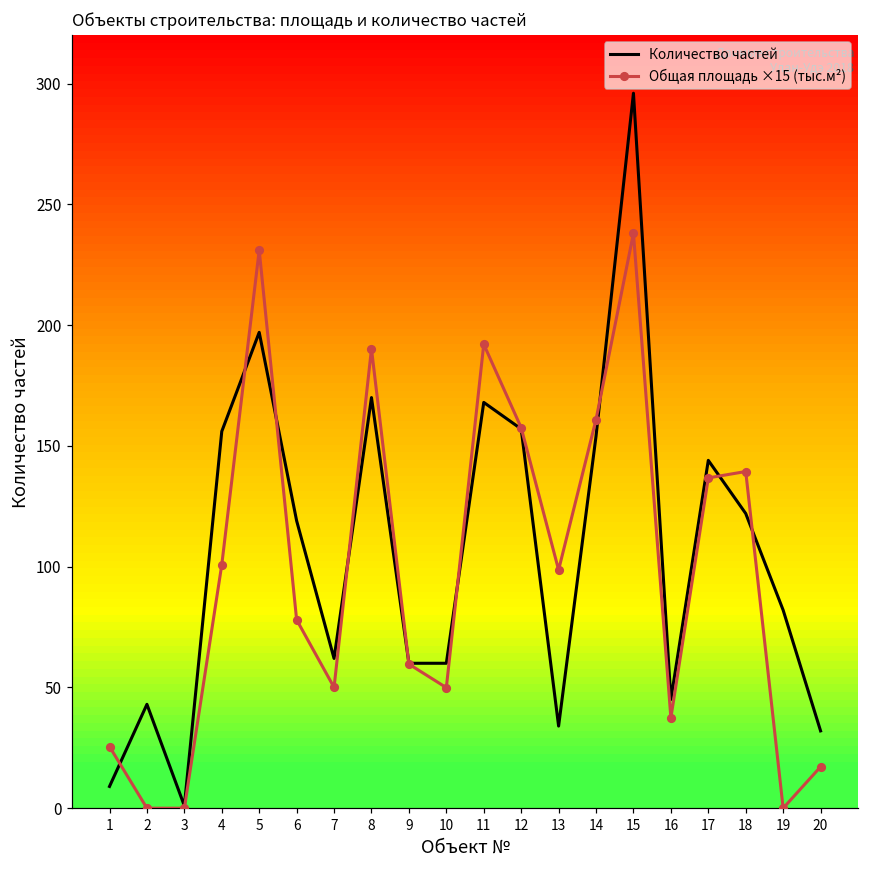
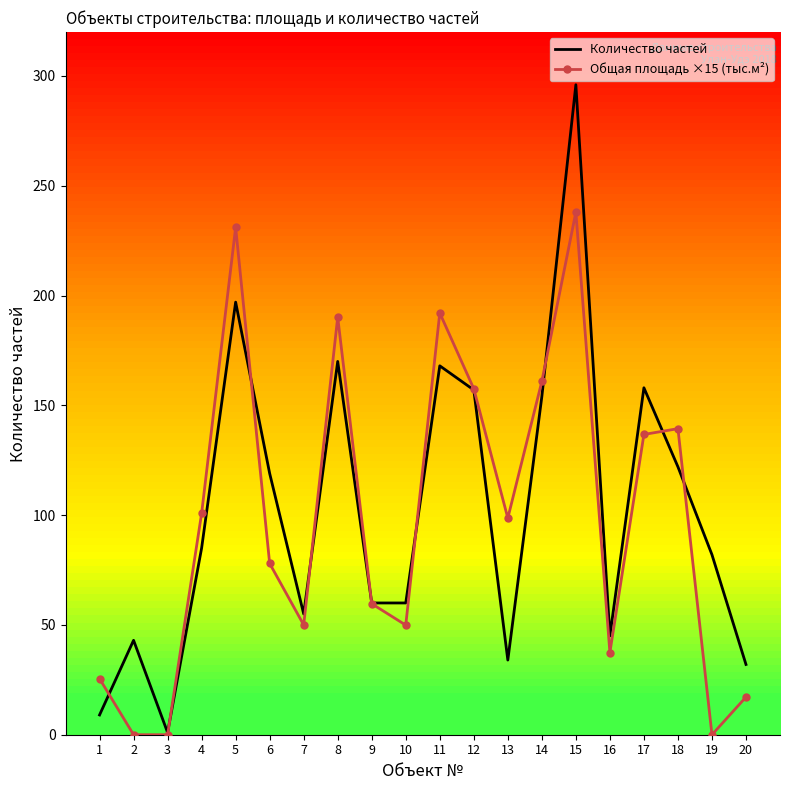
  {
    "Количество частей": {
      "1": 9,
      "2": 43,
-     "4": 156,
+     "4": 85,
      "5": 197,
      "6": 119,
-     "7": 62,
+     "7": 55,
      "8": 170,
      "10": 60,
      "11": 168,
      "13": 34,
      "14": 154,
      "15": 296,
      "16": 45,
-     "17": 144,
+     "17": 158,
      "18": 122,
      "19": 82,
      "20": 32
    },
    "Общая площадь ×15 (тыс.м²)": {
      "1": 26,
      "2": 0,
      "4": 101,
      "5": 231,
      "6": 78,
      "7": 50,
      "8": 190,
      "10": 50,
      "11": 192,
      "13": 99,
      "14": 161,
      "15": 238,
      "16": 37,
      "17": 137,
      "18": 139,
      "19": 0,
      "20": 17
    }
  }
